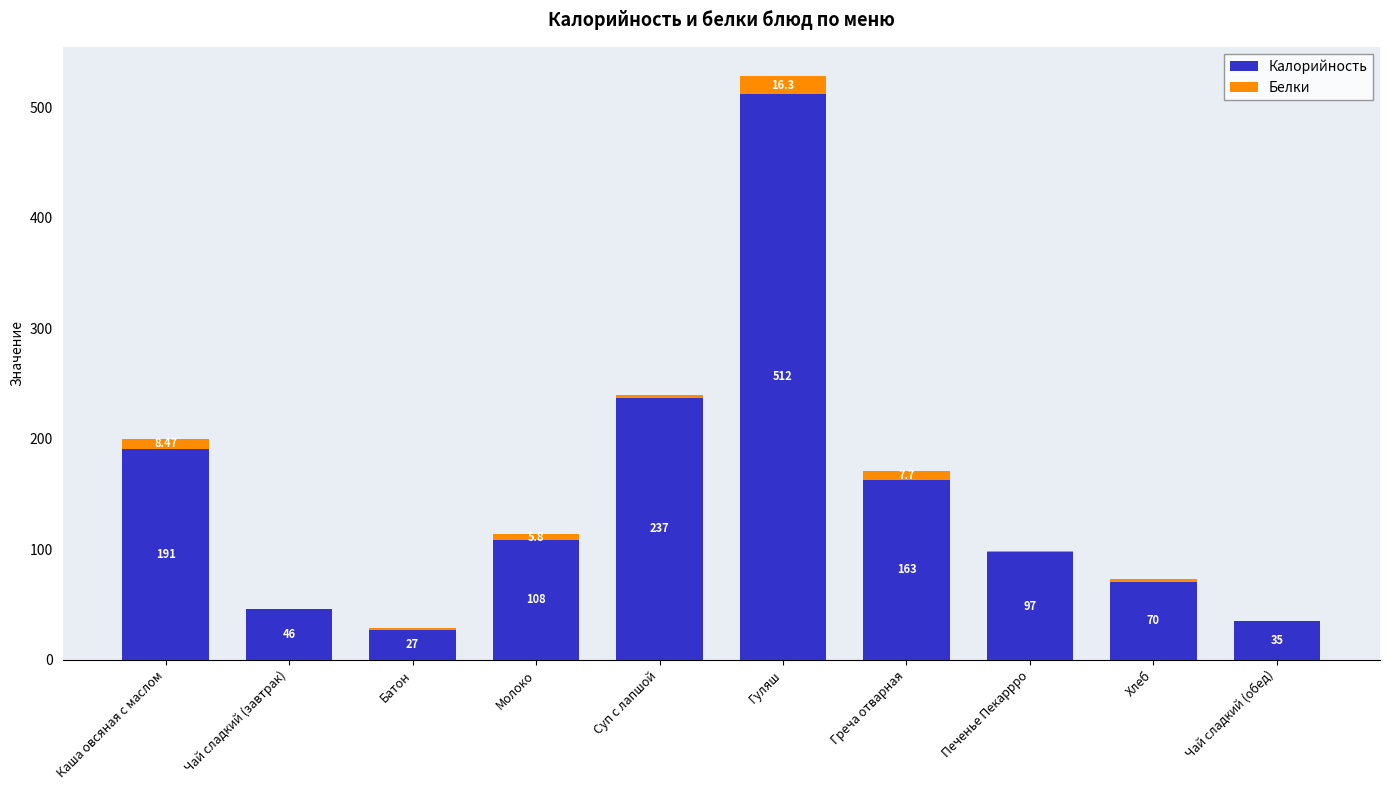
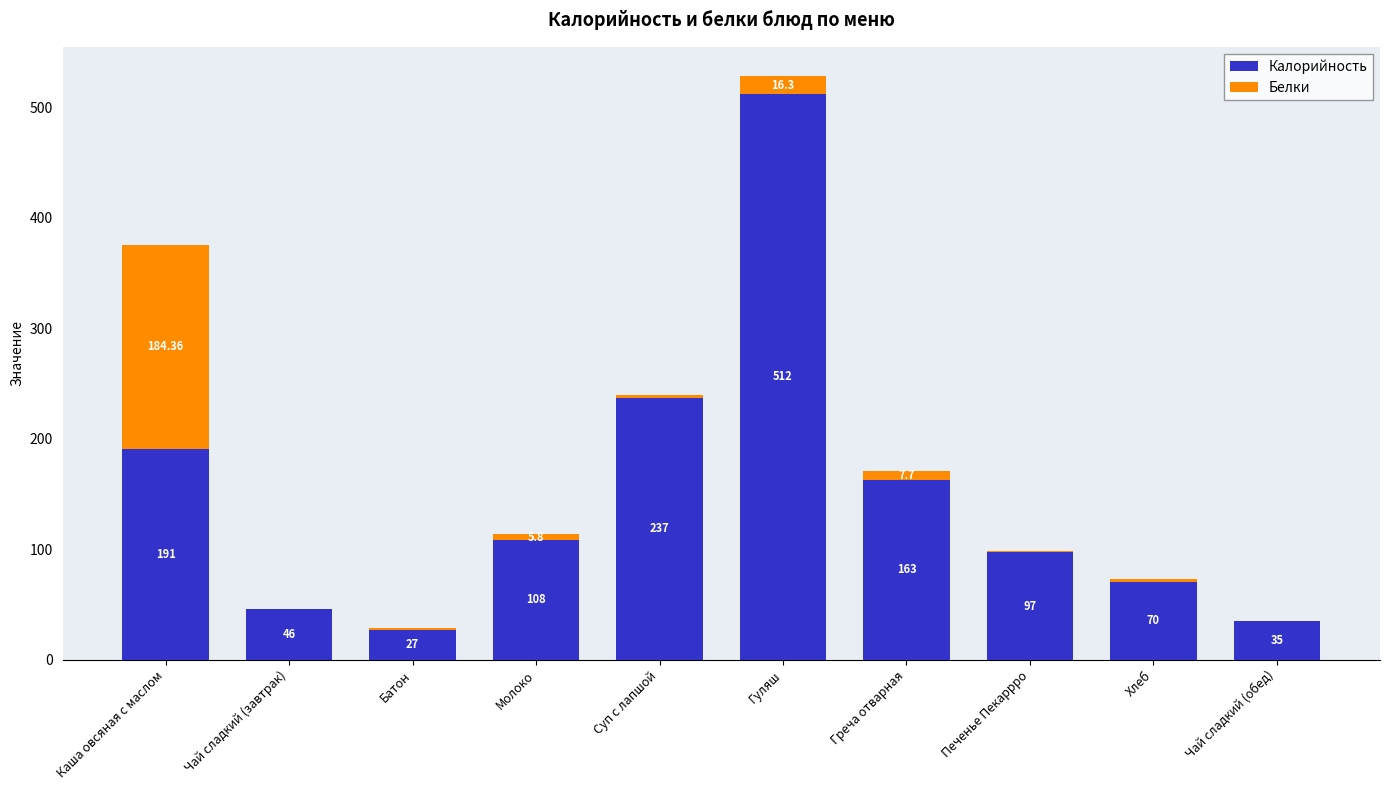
  {
    "Калорийность": {
      "Каша овсяная с маслом": 191,
      "Чай сладкий (завтрак)": 46,
      "Батон": 27,
      "Молоко": 108,
      "Суп с лапшой": 237,
      "Гуляш": 512,
      "Греча отварная": 163,
      "Печенье Пекаррро": 97,
      "Хлеб": 70,
      "Чай сладкий (обед)": 35
    },
    "Белки": {
-     "Каша овсяная с маслом": 8.47,
+     "Каша овсяная с маслом": 184.36,
      "Молоко": 5.8,
      "Гуляш": 16.3,
      "Греча отварная": 7.7
    }
  }
